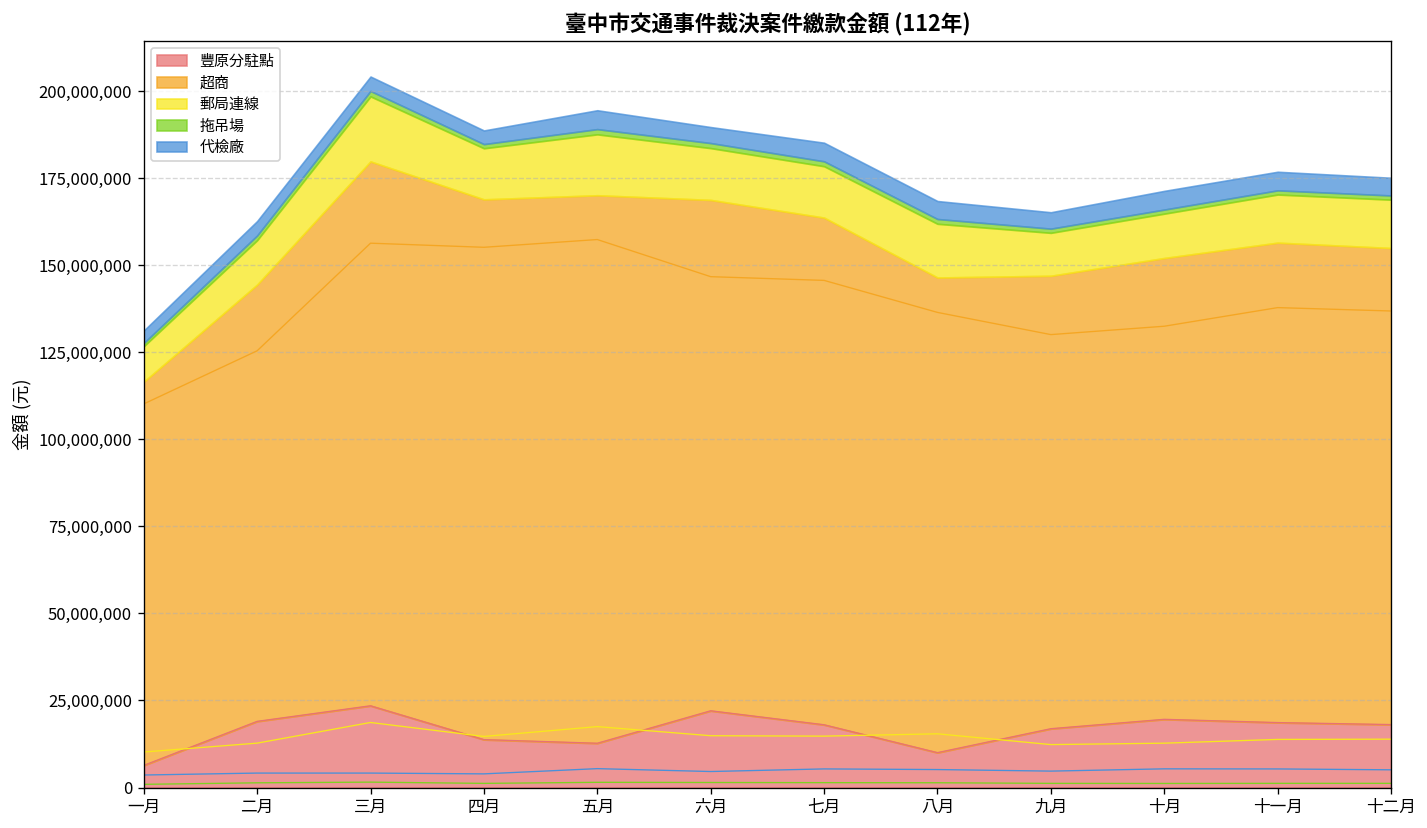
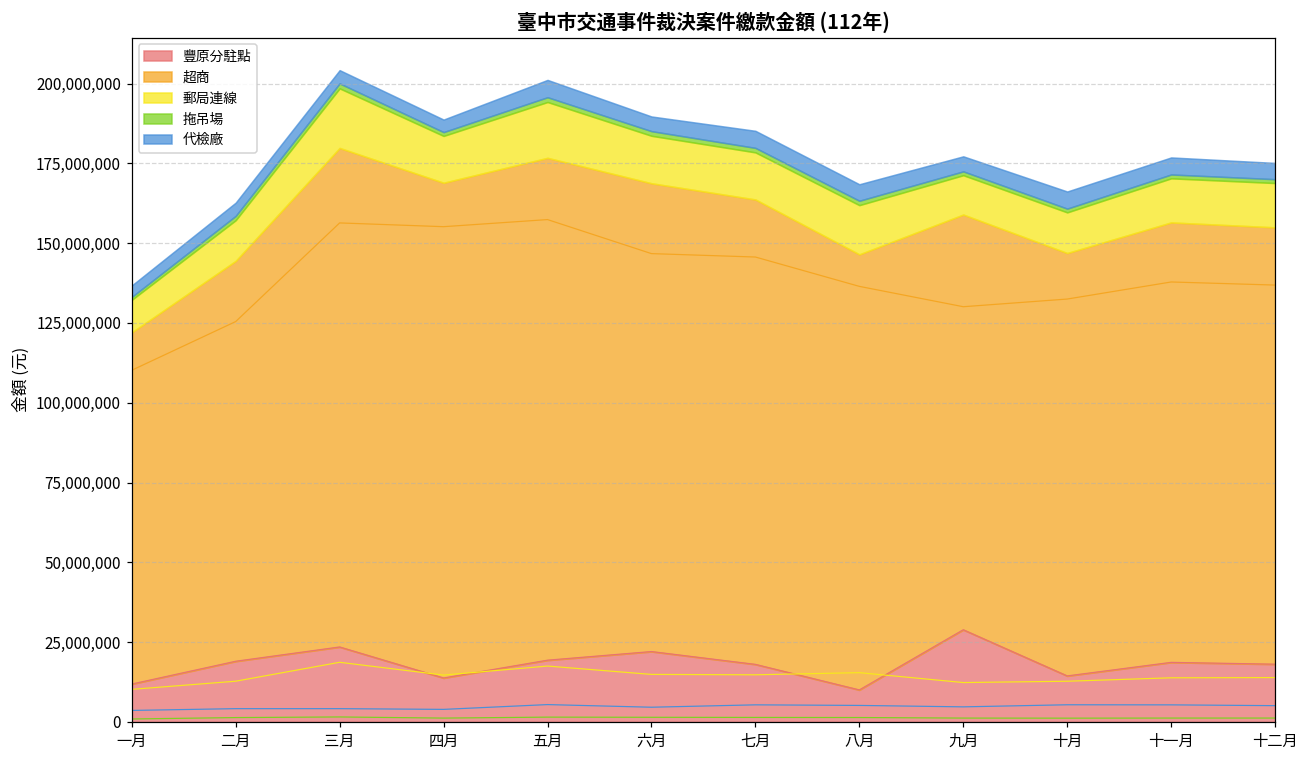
  {
    "豐原分駐點": {
-     "一月": "6,000,000",
+     "一月": "12,000,000",
      "二月": "19,000,000",
      "三月": "23,000,000",
      "四月": "14,000,000",
-     "五月": "13,000,000",
+     "五月": "19,000,000",
      "六月": "22,000,000",
      "七月": "18,000,000",
      "八月": "10,000,000",
-     "九月": "17,000,000",
-     "十月": "20,000,000",
+     "九月": "29,000,000",
+     "十月": "14,000,000",
      "十一月": "19,000,000",
      "十二月": "18,000,000"
    }
  }
